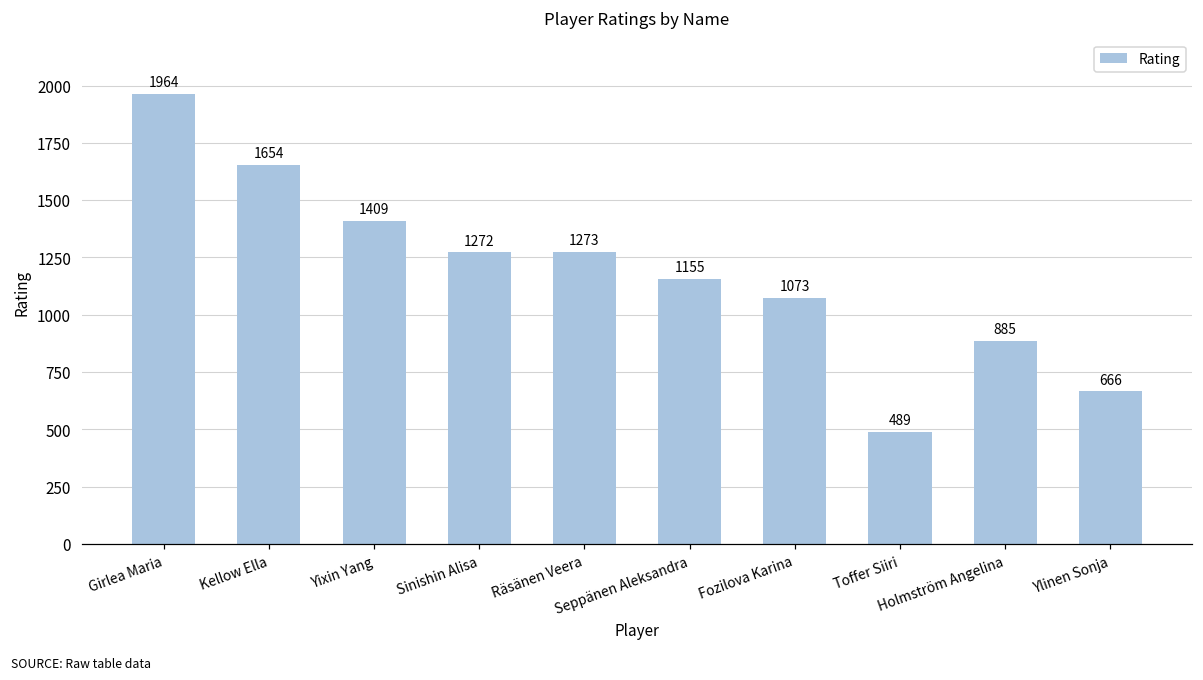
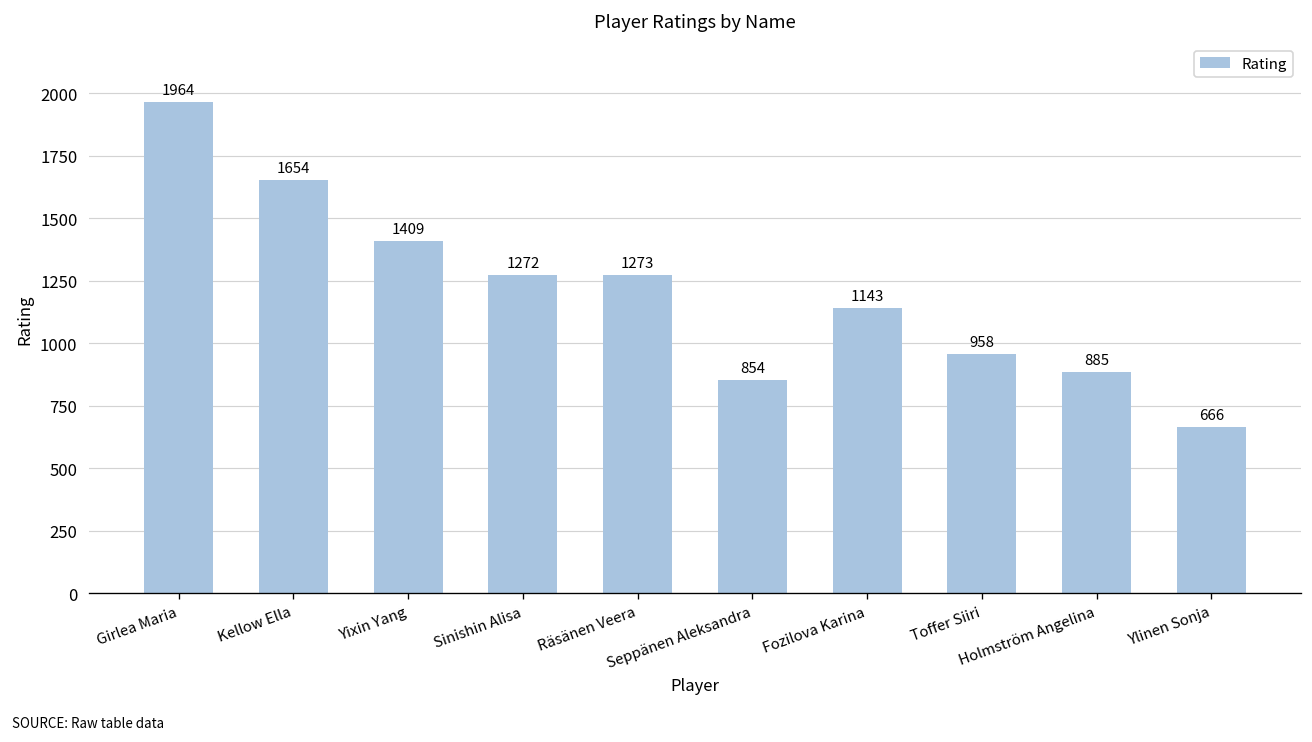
  {
    "Girlea Maria": 1964,
    "Kellow Ella": 1654,
    "Yixin Yang": 1409,
    "Sinishin Alisa": 1272,
    "Räsänen Veera": 1273,
-   "Seppänen Aleksandra": 1155,
-   "Fozilova Karina": 1073,
-   "Toffer Siiri": 489,
+   "Seppänen Aleksandra": 854,
+   "Fozilova Karina": 1143,
+   "Toffer Siiri": 958,
    "Holmström Angelina": 885,
    "Ylinen Sonja": 666
  }
